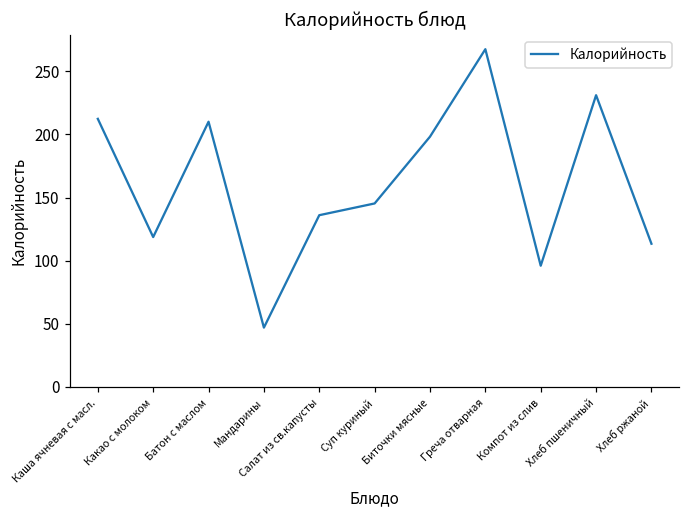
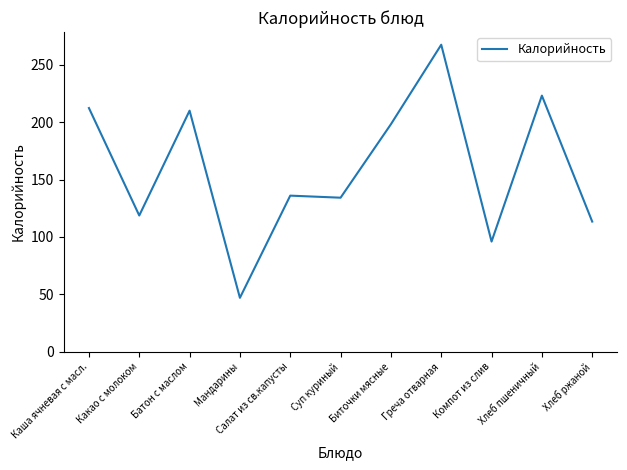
  {
    "Каша ячневая с масл.": 212,
    "Какао с молоком": 119,
    "Батон с маслом": 210,
    "Мандарины": 47,
    "Салат из св.капусты": 136,
-   "Суп куриный": 145,
+   "Суп куриный": 134,
    "Биточки мясные": 198,
    "Греча отварная": 267,
    "Компот из слив": 96,
-   "Хлеб пшеничный": 231,
+   "Хлеб пшеничный": 223,
    "Хлеб ржаной": 113
  }
